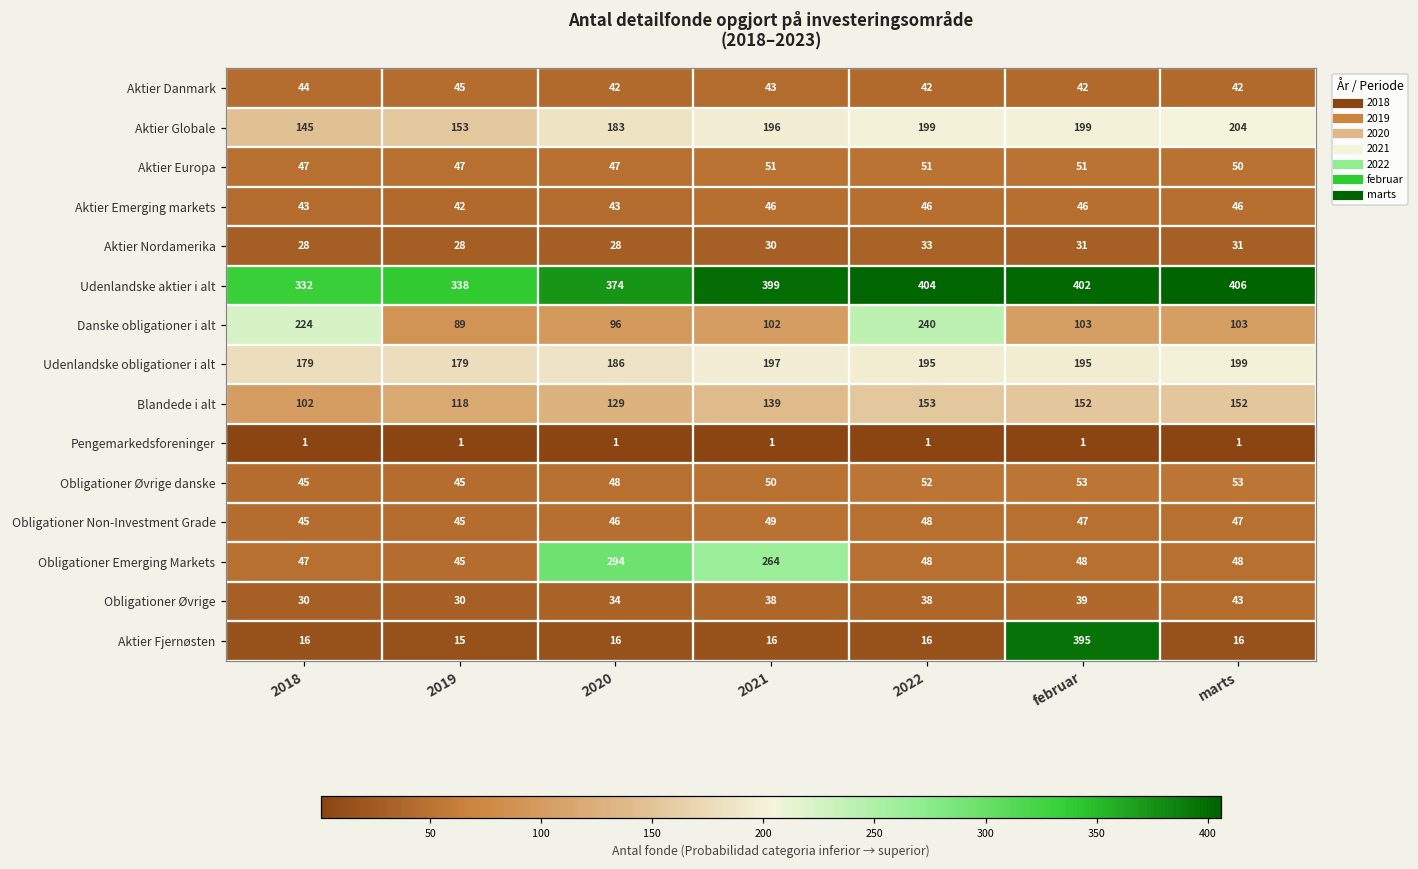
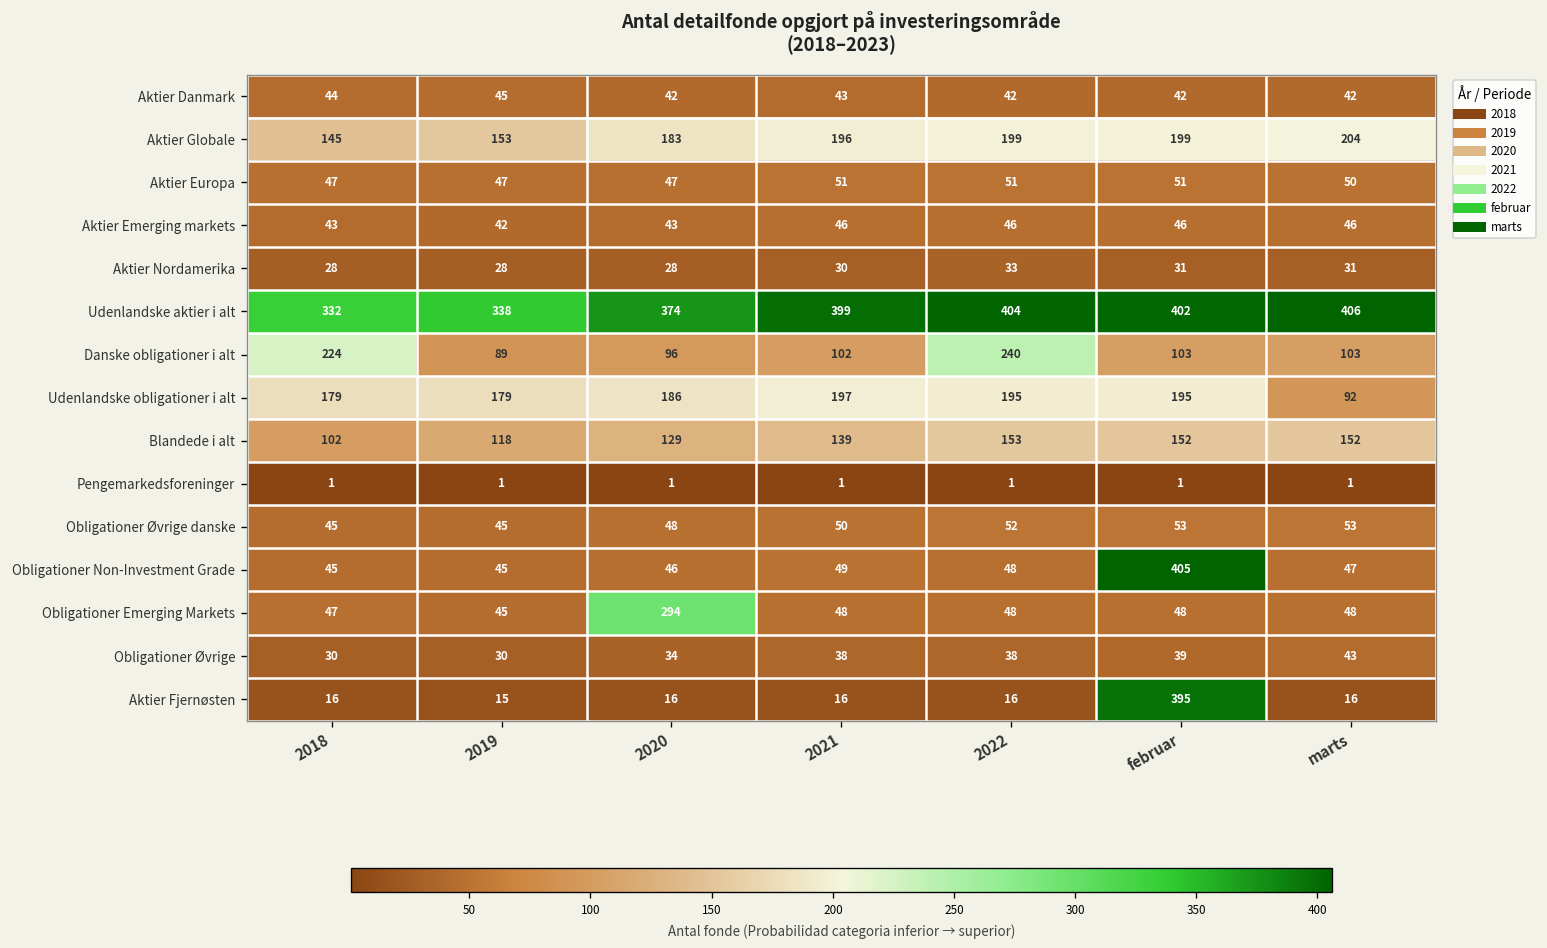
  {
    "Aktier Danmark": {
      "2018": 44,
      "2019": 45,
      "2020": 42,
      "2021": 43,
      "2022": 42,
      "februar": 42,
      "marts": 42
    },
    "Aktier Globale": {
      "2018": 145,
      "2019": 153,
      "2020": 183,
      "2021": 196,
      "2022": 199,
      "februar": 199,
      "marts": 204
    },
    "Aktier Europa": {
      "2018": 47,
      "2019": 47,
      "2020": 47,
      "2021": 51,
      "2022": 51,
      "februar": 51,
      "marts": 50
    },
    "Aktier Emerging markets": {
      "2018": 43,
      "2019": 42,
      "2020": 43,
      "2021": 46,
      "2022": 46,
      "februar": 46,
      "marts": 46
    },
    "Aktier Nordamerika": {
      "2018": 28,
      "2019": 28,
      "2020": 28,
      "2021": 30,
      "2022": 33,
      "februar": 31,
      "marts": 31
    },
    "Udenlandske aktier i alt": {
      "2018": 332,
      "2019": 338,
      "2020": 374,
      "2021": 399,
      "2022": 404,
      "februar": 402,
      "marts": 406
    },
    "Danske obligationer i alt": {
      "2018": 224,
      "2019": 89,
      "2020": 96,
      "2021": 102,
      "2022": 240,
      "februar": 103,
      "marts": 103
    },
    "Udenlandske obligationer i alt": {
      "2018": 179,
      "2019": 179,
      "2020": 186,
      "2021": 197,
      "2022": 195,
      "februar": 195,
-     "marts": 199
+     "marts": 92
    },
    "Blandede i alt": {
      "2018": 102,
      "2019": 118,
      "2020": 129,
      "2021": 139,
      "2022": 153,
      "februar": 152,
      "marts": 152
    },
    "Pengemarkedsforeninger": {
      "2018": 1,
      "2019": 1,
      "2020": 1,
      "2021": 1,
      "2022": 1,
      "februar": 1,
      "marts": 1
    },
    "Obligationer Øvrige danske": {
      "2018": 45,
      "2019": 45,
      "2020": 48,
      "2021": 50,
      "2022": 52,
      "februar": 53,
      "marts": 53
    },
    "Obligationer Non-Investment Grade": {
      "2018": 45,
      "2019": 45,
      "2020": 46,
      "2021": 49,
      "2022": 48,
-     "februar": 47,
+     "februar": 405,
      "marts": 47
    },
    "Obligationer Emerging Markets": {
      "2018": 47,
      "2019": 45,
      "2020": 294,
-     "2021": 264,
+     "2021": 48,
      "2022": 48,
      "februar": 48,
      "marts": 48
    },
    "Obligationer Øvrige": {
      "2018": 30,
      "2019": 30,
      "2020": 34,
      "2021": 38,
      "2022": 38,
      "februar": 39,
      "marts": 43
    },
    "Aktier Fjernøsten": {
      "2018": 16,
      "2019": 15,
      "2020": 16,
      "2021": 16,
      "2022": 16,
      "februar": 395,
      "marts": 16
    }
  }
